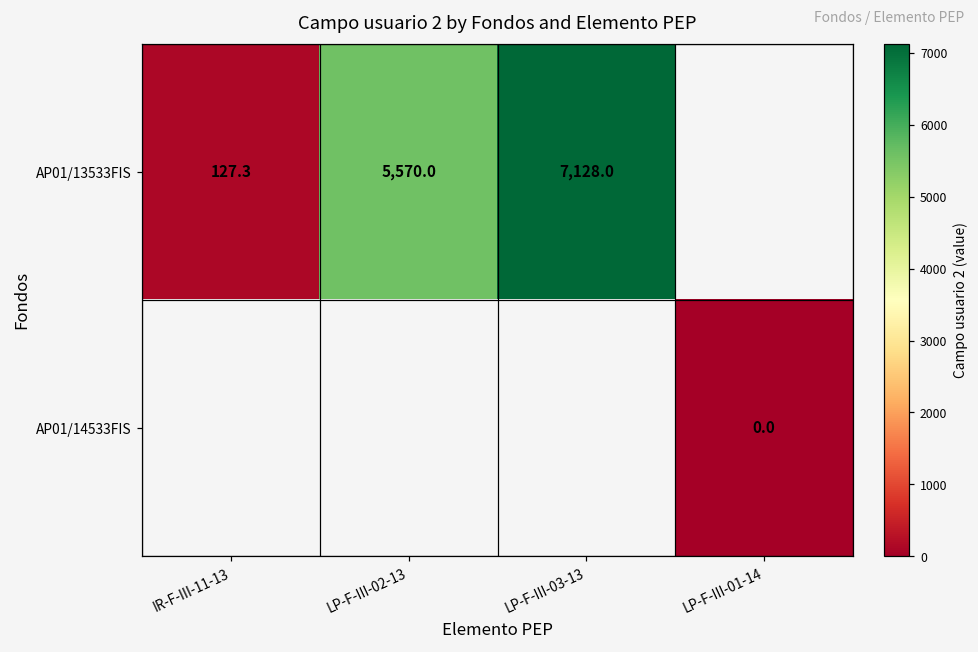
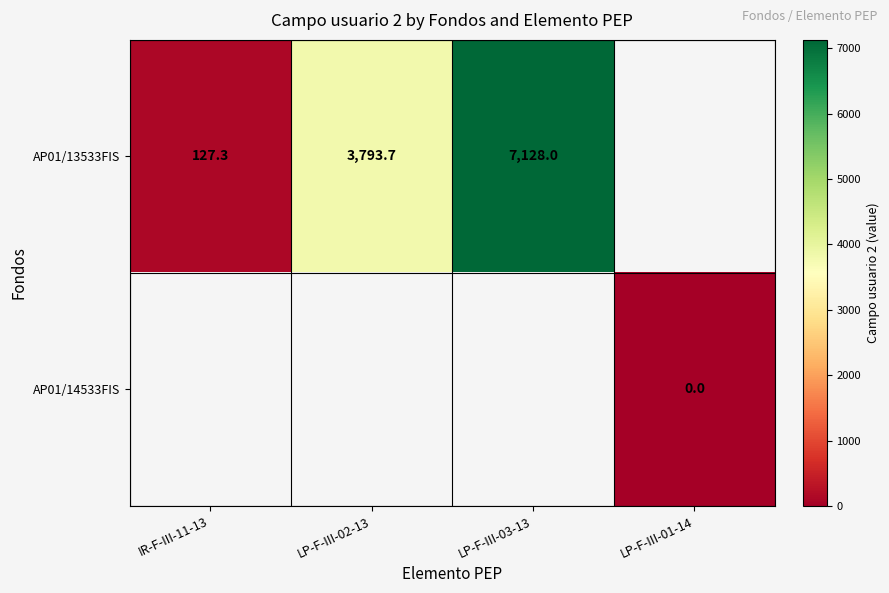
  {
    "AP01/13533FIS": {
      "IR-F-III-11-13": "127.3",
-     "LP-F-III-02-13": "5,570.0",
+     "LP-F-III-02-13": "3,793.7",
      "LP-F-III-03-13": "7,128.0"
    },
    "AP01/14533FIS": {
      "LP-F-III-01-14": "0.0"
    }
  }
